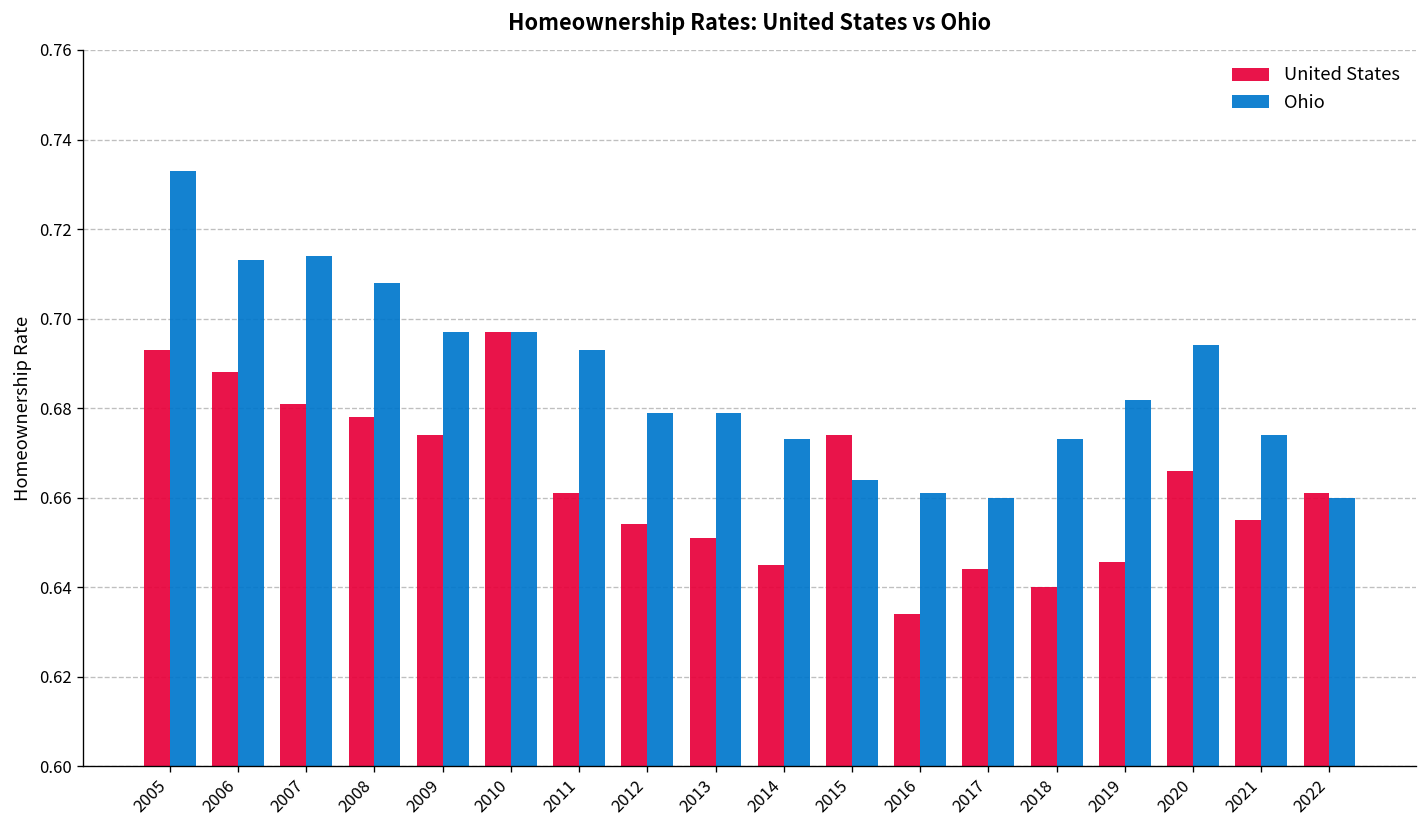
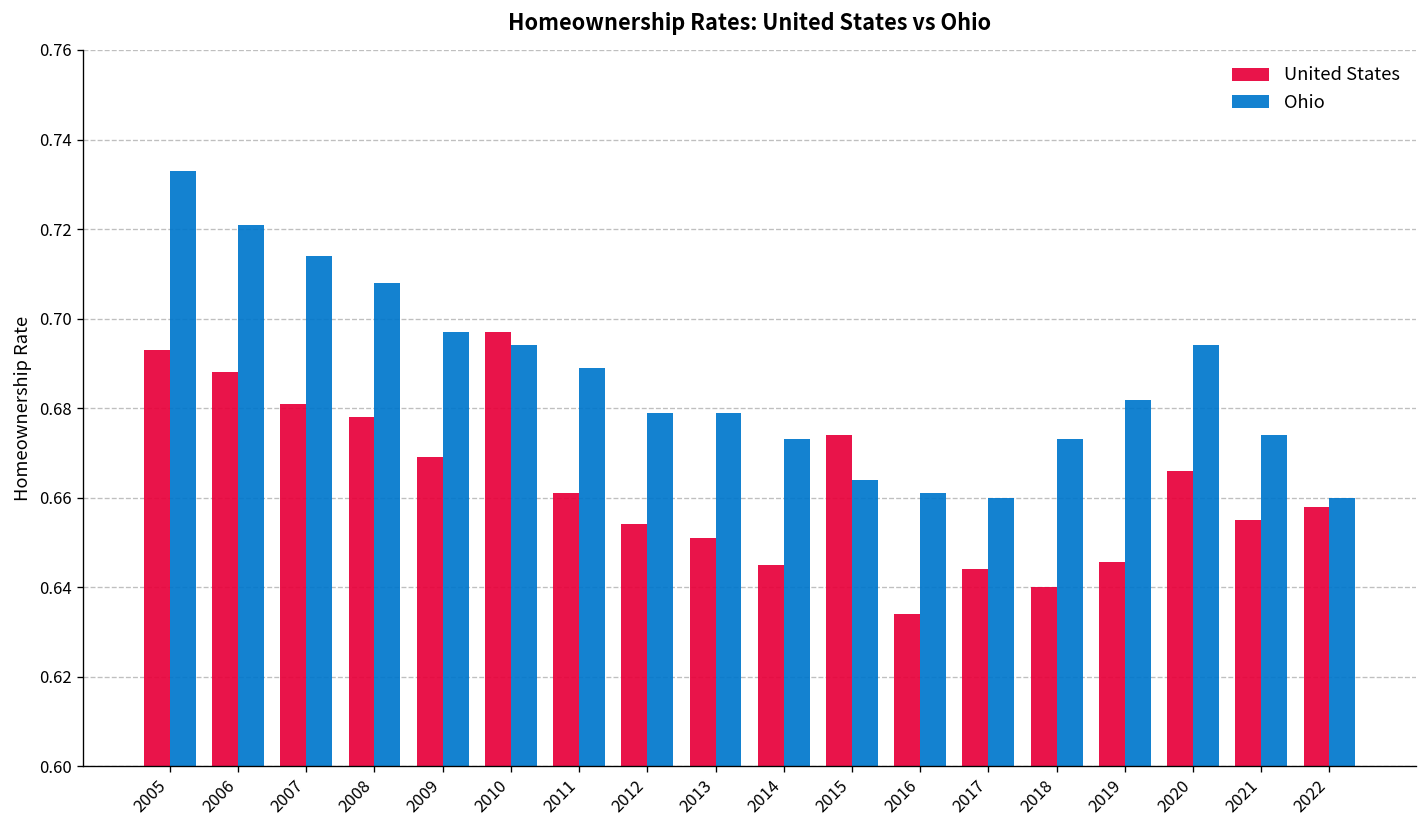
  {
    "United States": {
      "2005": 0.693,
      "2006": 0.688,
      "2007": 0.681,
      "2008": 0.678,
-     "2009": 0.674,
+     "2009": 0.669,
      "2010": 0.697,
      "2011": 0.661,
      "2012": 0.654,
      "2013": 0.651,
      "2014": 0.645,
      "2015": 0.674,
      "2016": 0.634,
      "2017": 0.644,
      "2018": 0.640,
      "2019": 0.646,
      "2020": 0.666,
      "2021": 0.655,
-     "2022": 0.661
+     "2022": 0.658
    },
    "Ohio": {
      "2005": 0.733,
-     "2006": 0.713,
+     "2006": 0.721,
      "2007": 0.714,
      "2008": 0.708,
      "2009": 0.697,
-     "2010": 0.697,
-     "2011": 0.693,
+     "2010": 0.694,
+     "2011": 0.689,
      "2012": 0.679,
      "2013": 0.679,
      "2014": 0.673,
      "2015": 0.664,
      "2016": 0.661,
      "2017": 0.660,
      "2018": 0.673,
      "2019": 0.682,
      "2020": 0.694,
      "2021": 0.674,
      "2022": 0.660
    }
  }
